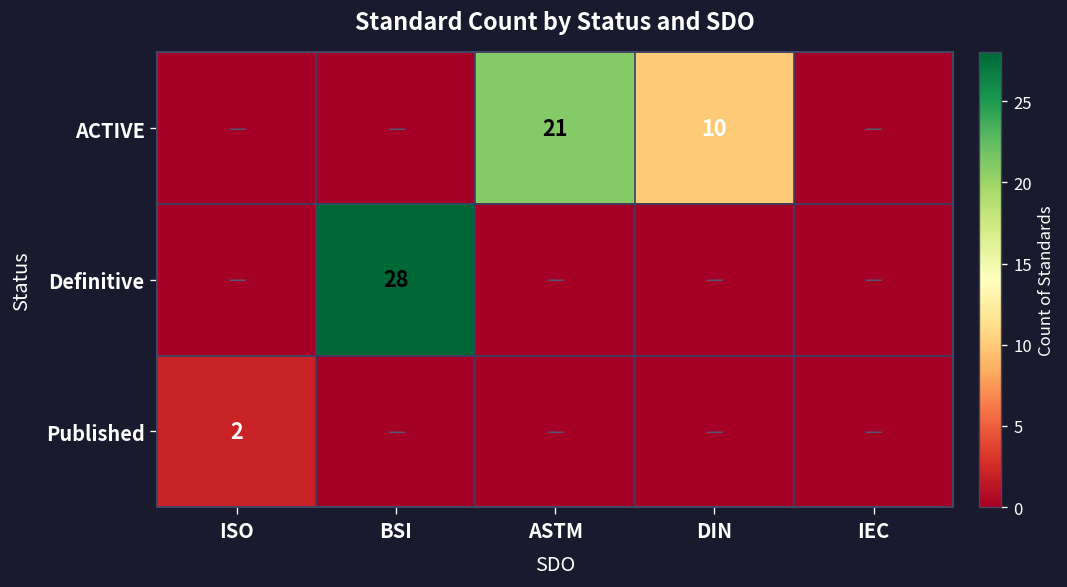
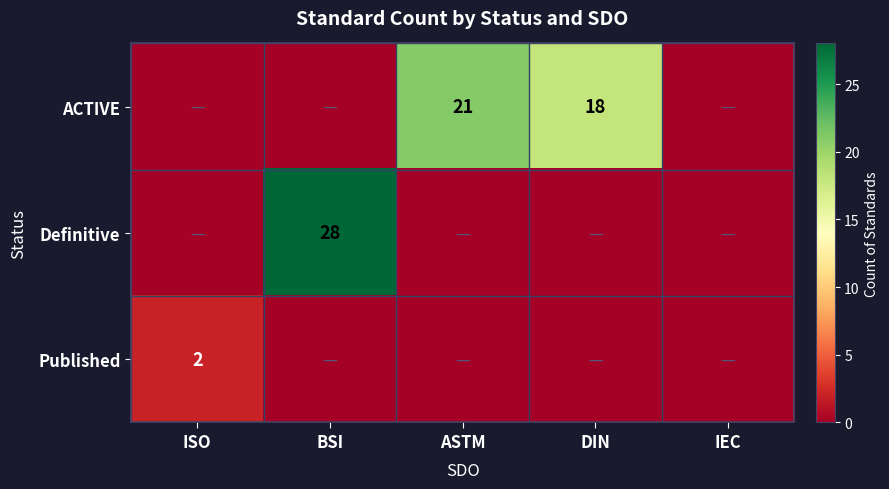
  {
    "ACTIVE": {
      "ASTM": 21,
-     "DIN": 10
+     "DIN": 18
    },
    "Definitive": {
      "BSI": 28
    },
    "Published": {
      "ISO": 2
    }
  }
